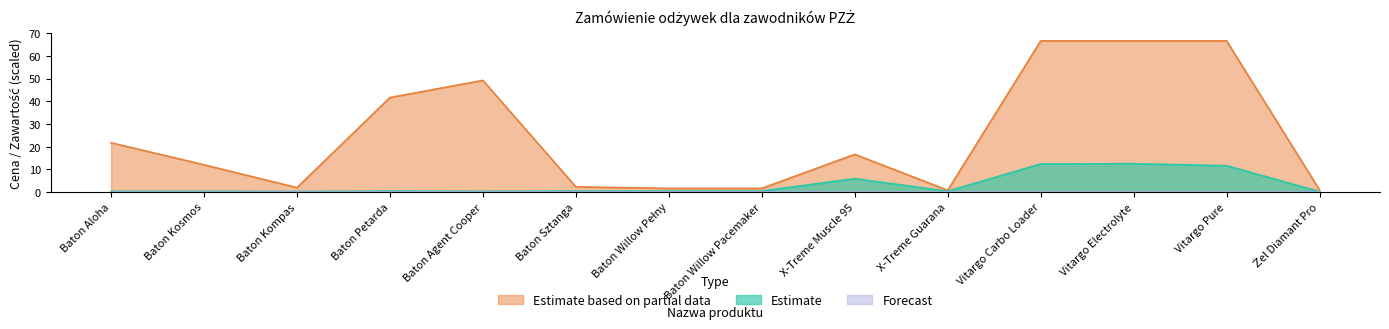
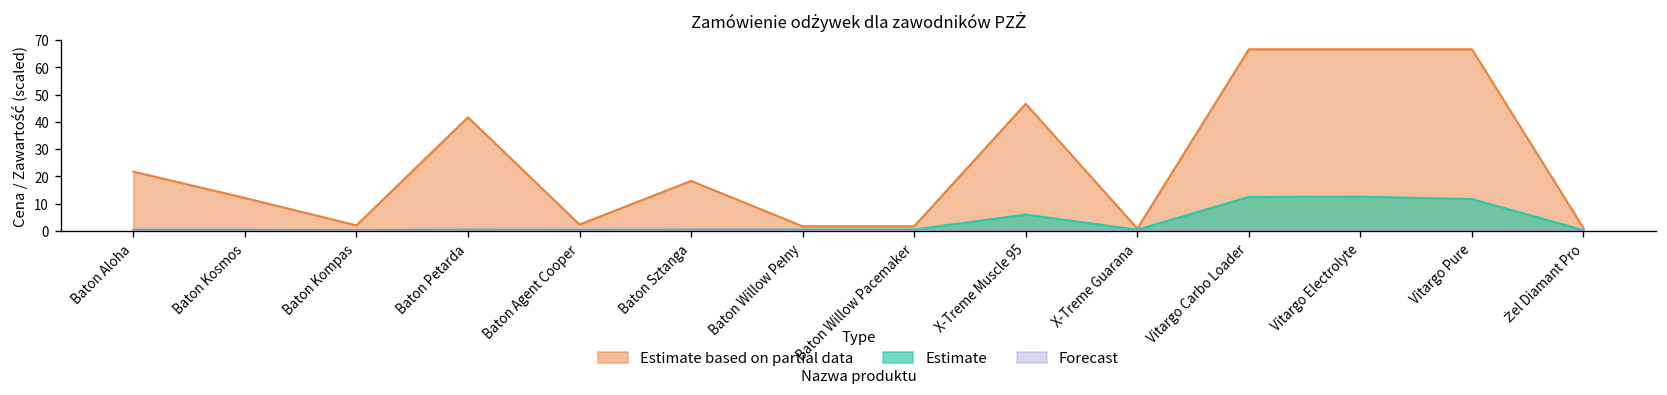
  {
    "Estimate based on partial data": {
      "Baton Aloha": 22,
      "Baton Kosmos": 12,
      "Baton Kompas": 2,
      "Baton Petarda": 42,
-     "Baton Agent Cooper": 49,
-     "Baton Sztanga": 2,
+     "Baton Agent Cooper": 2,
+     "Baton Sztanga": 18,
      "Baton Willow Pełny": 2,
      "Baton Willow Pacemaker": 2,
-     "X-Treme Muscle 95": 17,
+     "X-Treme Muscle 95": 47,
      "Vitargo Carbo Loader": 67,
      "Vitargo Electrolyte": 67,
      "Vitargo Pure": 67
    },
    "Estimate": {
      "X-Treme Muscle 95": 6,
      "Vitargo Carbo Loader": 12,
      "Vitargo Electrolyte": 13,
      "Vitargo Pure": 12
    },
    "Forecast": {
      "X-Treme Muscle 95": 0,
      "Vitargo Carbo Loader": 0,
      "Vitargo Electrolyte": 0,
      "Vitargo Pure": 0
    }
  }
